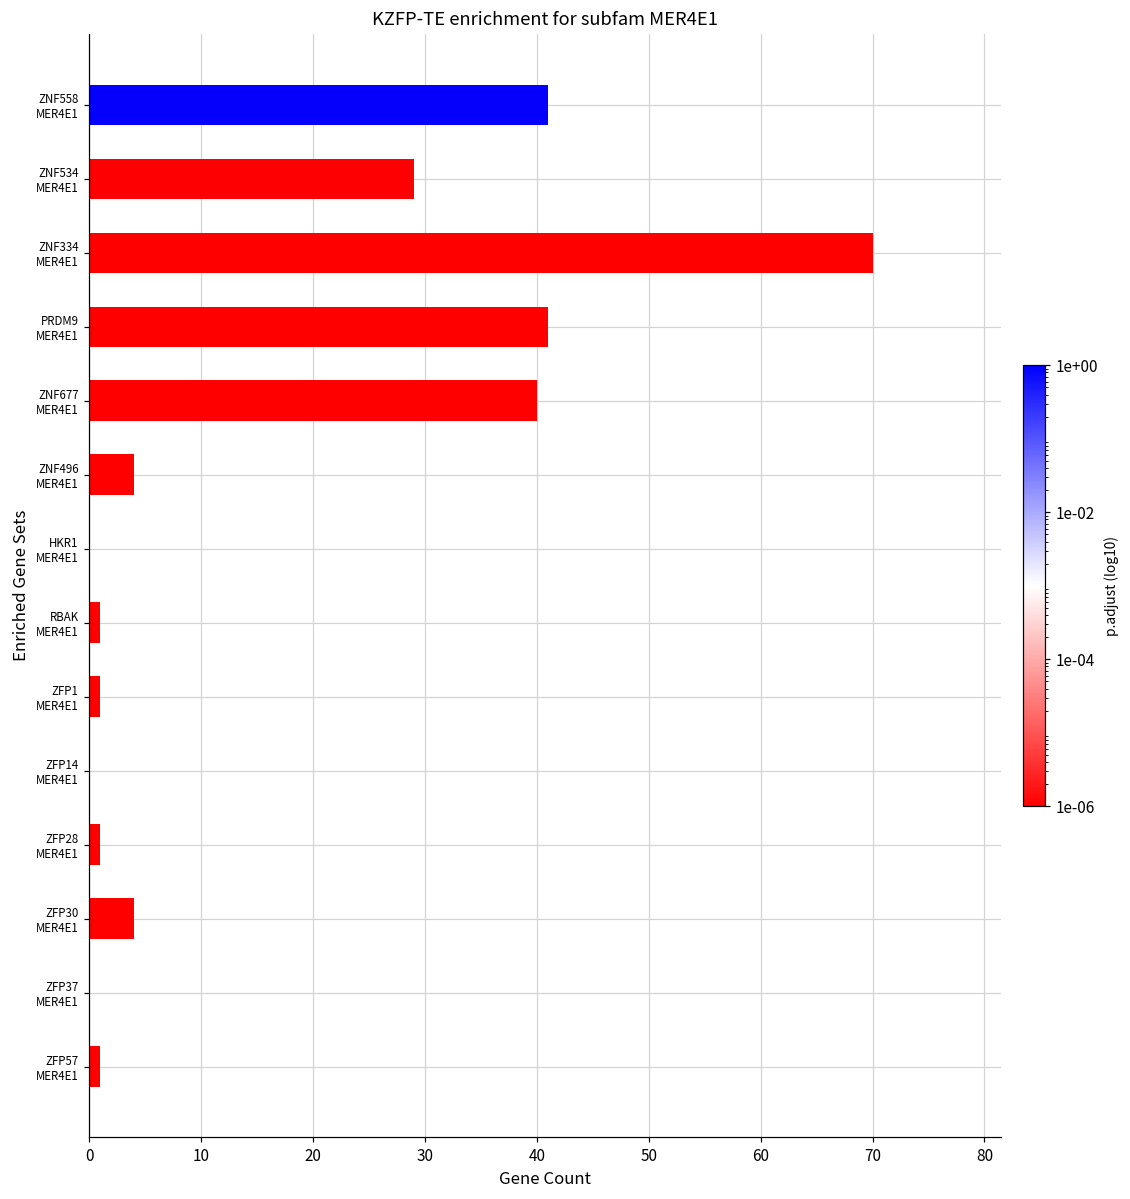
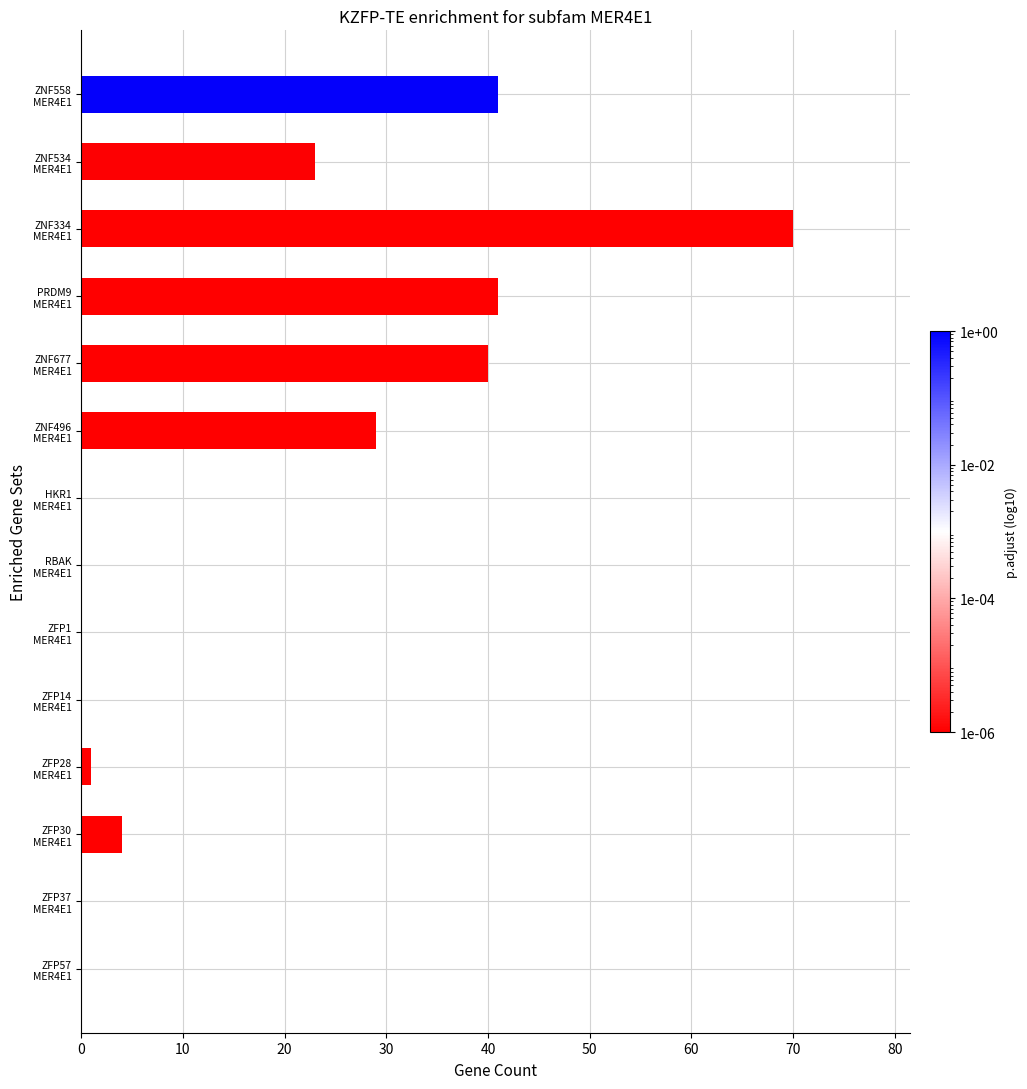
  {
    "ZNF558 MER4E1": 41,
-   "ZNF534 MER4E1": 29,
+   "ZNF534 MER4E1": 23,
    "ZNF334 MER4E1": 70,
    "PRDM9 MER4E1": 41,
    "ZNF677 MER4E1": 40,
-   "ZNF496 MER4E1": 4,
+   "ZNF496 MER4E1": 29,
    "HKR1 MER4E1": 0,
-   "RBAK MER4E1": 1,
-   "ZFP1 MER4E1": 1,
+   "RBAK MER4E1": 0,
+   "ZFP1 MER4E1": 0,
    "ZFP14 MER4E1": 0,
    "ZFP28 MER4E1": 1,
    "ZFP30 MER4E1": 4,
    "ZFP37 MER4E1": 0,
-   "ZFP57 MER4E1": 1
+   "ZFP57 MER4E1": 0
  }
